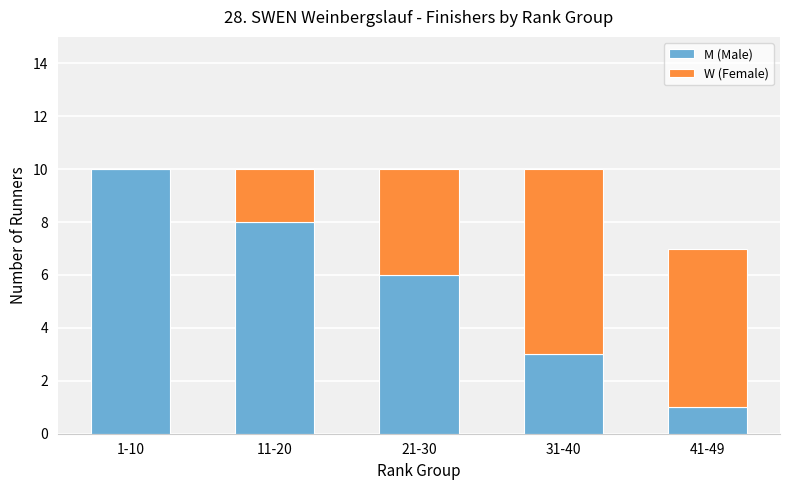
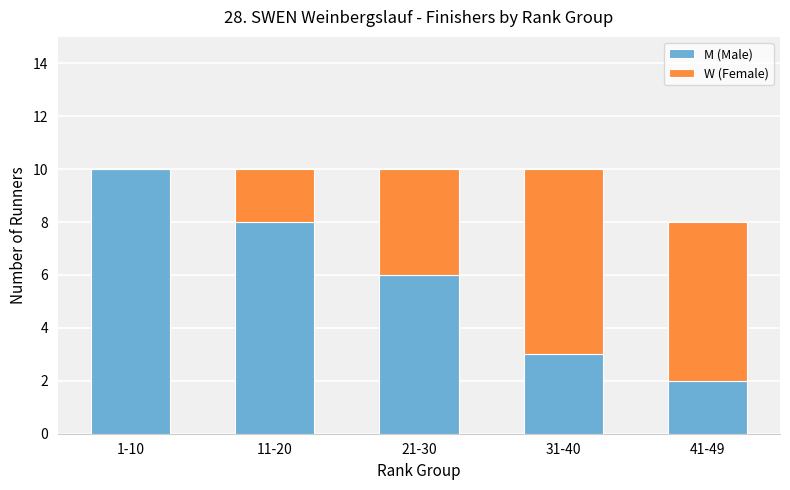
  {
    "M (Male)": {
      "1-10": 10,
      "11-20": 8,
      "21-30": 6,
      "31-40": 3,
-     "41-49": 1
+     "41-49": 2
    }
  }
